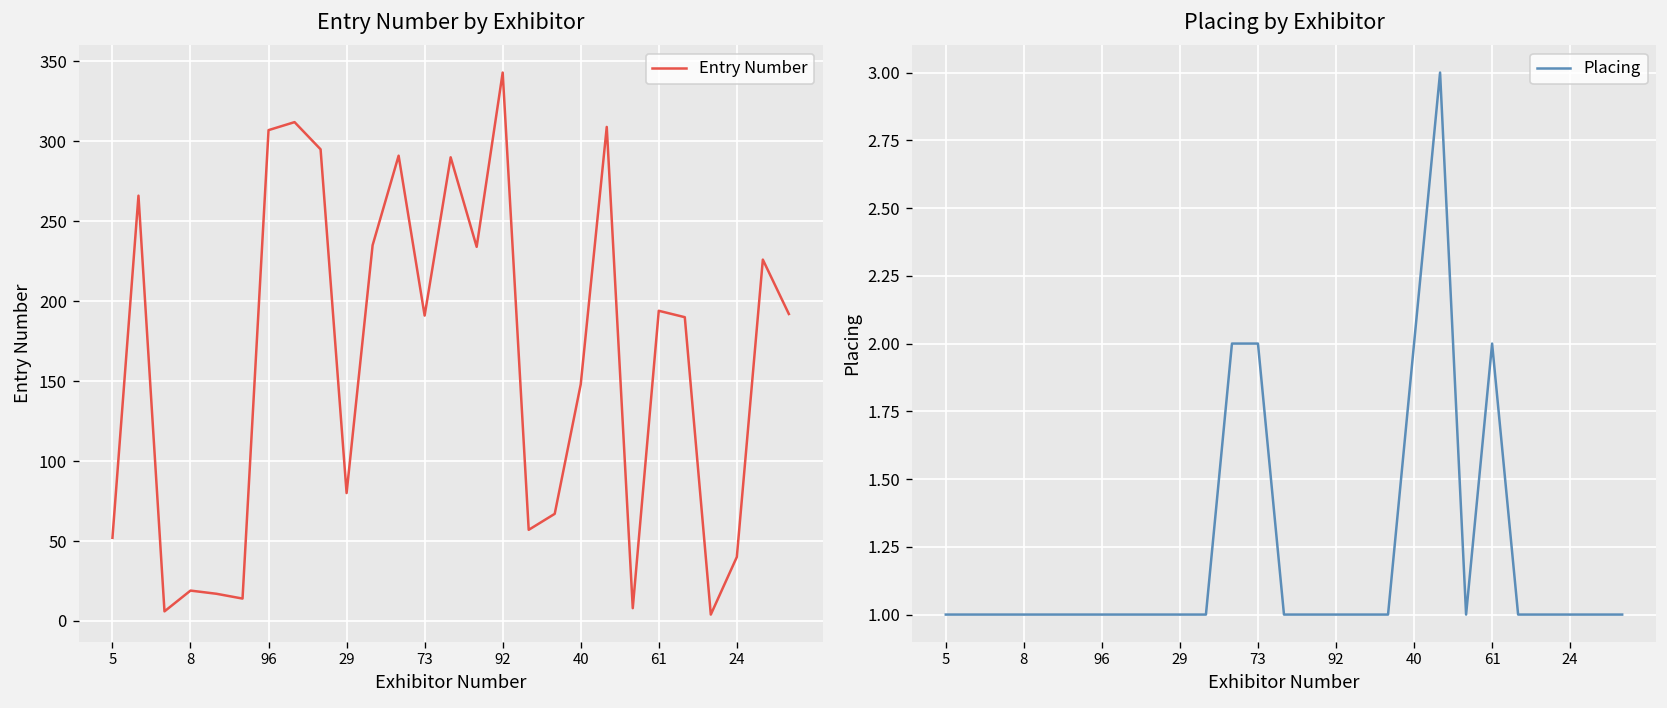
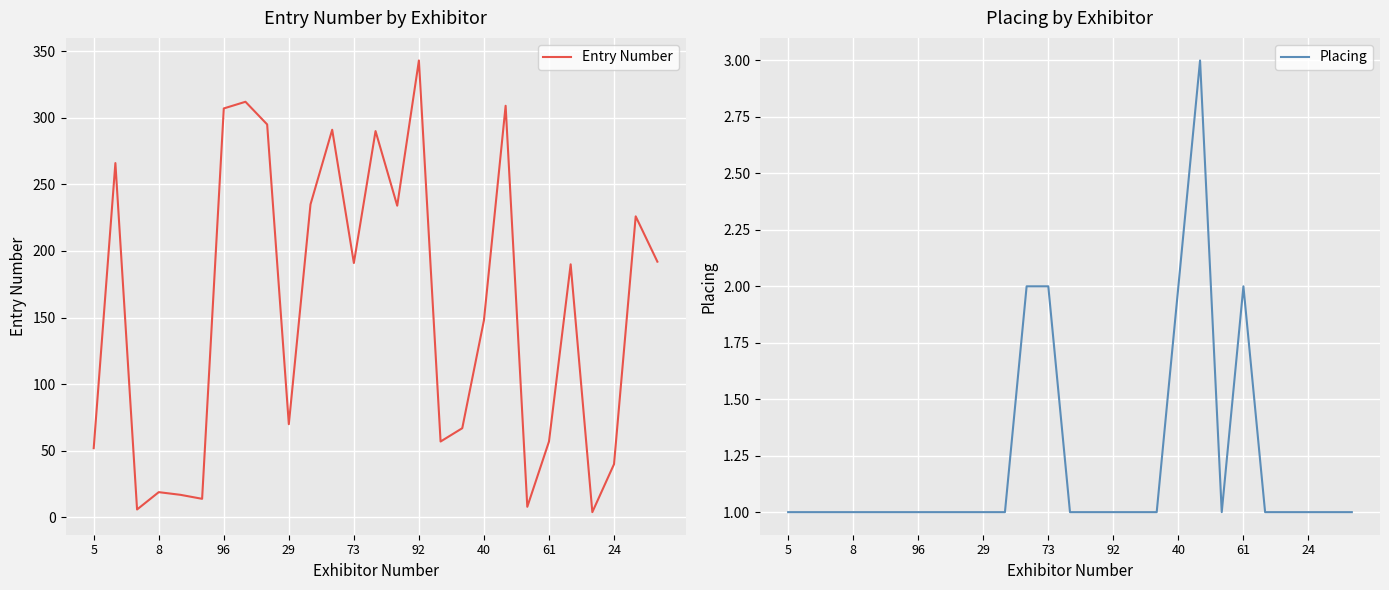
  {
    "Entry Number by Exhibitor": {
      "96": 307,
-     "29": 80,
+     "29": 70,
      "73": 191,
      "92": 343,
      "40": 148,
-     "61": 194,
+     "61": 57,
      "24": 40
    },
    "Placing by Exhibitor": {
      "96": 1.00,
      "29": 1.00,
      "73": 2.00,
      "92": 1.00,
      "40": 2.00,
      "61": 2.00,
      "24": 1.00
    }
  }
